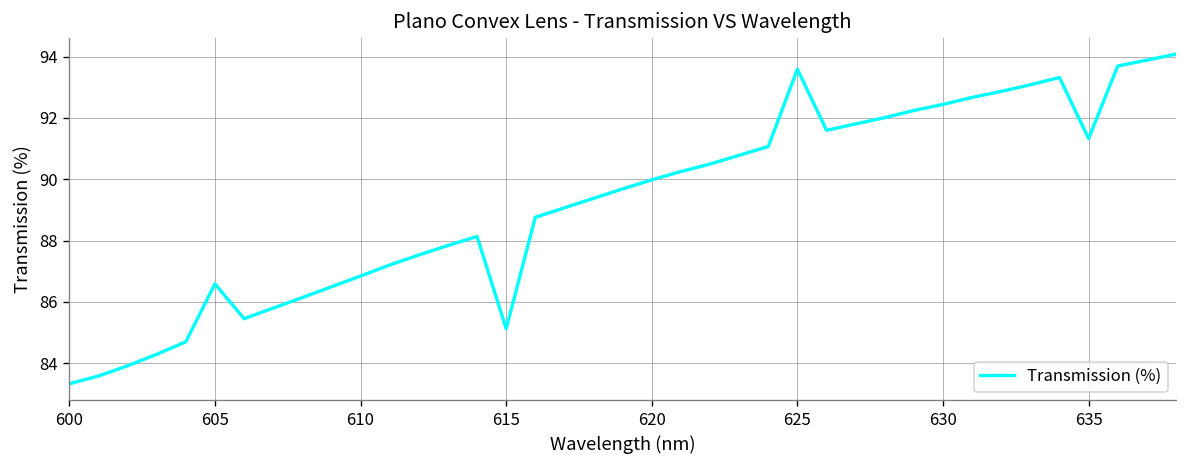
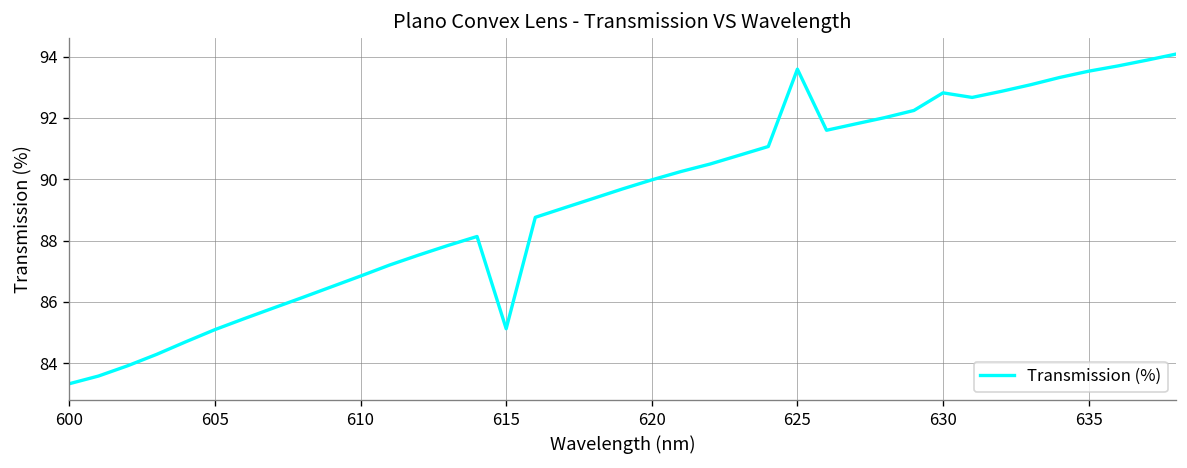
  {
    "600": 83.3,
-   "605": 86.6,
+   "605": 85.1,
    "610": 86.8,
    "615": 85.1,
    "620": 90.0,
    "625": 93.6,
-   "630": 92.4,
-   "635": 91.3
+   "630": 92.8,
+   "635": 93.5
  }
